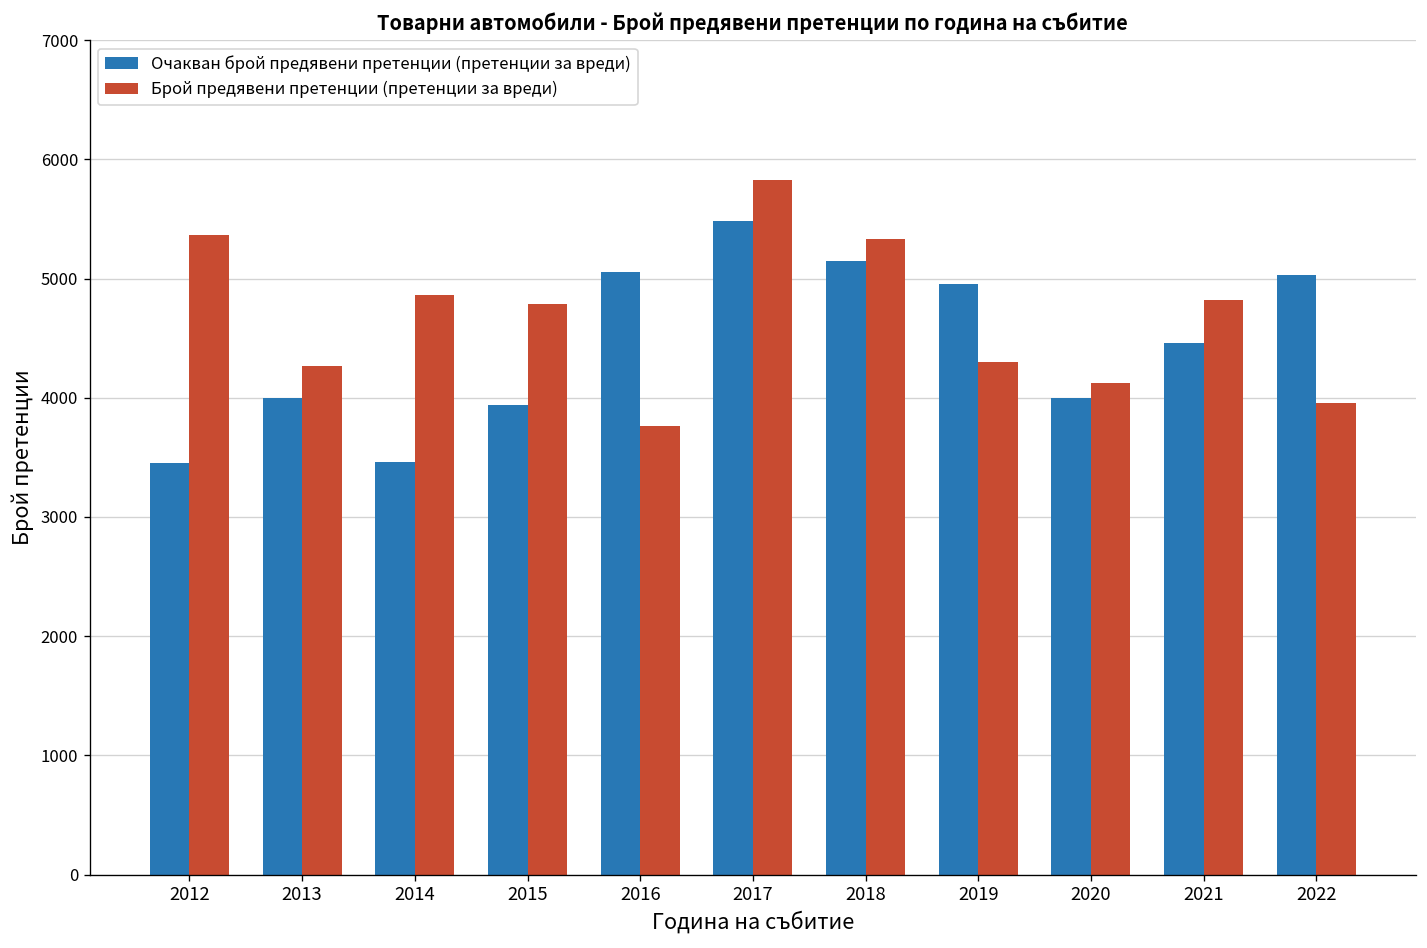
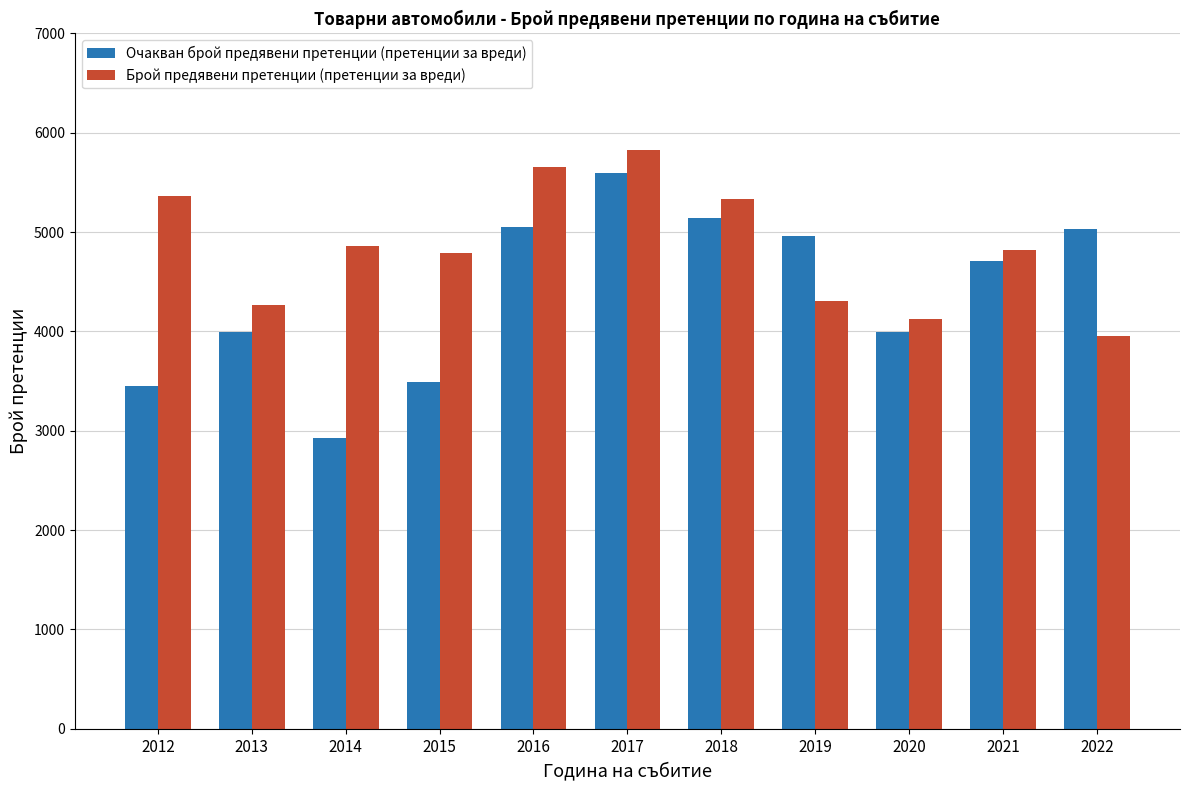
  {
    "Очакван брой предявени претенции (претенции за вреди)": {
      "2012": 3500,
      "2013": 4000,
-     "2014": 3500,
-     "2015": 3900,
+     "2014": 2900,
+     "2015": 3500,
      "2016": 5100,
-     "2017": 5500,
+     "2017": 5600,
      "2018": 5100,
      "2019": 5000,
      "2020": 4000,
-     "2021": 4500,
+     "2021": 4700,
      "2022": 5000
    },
    "Брой предявени претенции (претенции за вреди)": {
      "2012": 5400,
      "2013": 4300,
      "2014": 4900,
      "2015": 4800,
-     "2016": 3800,
+     "2016": 5700,
      "2017": 5800,
      "2018": 5300,
      "2019": 4300,
      "2020": 4100,
      "2021": 4800,
      "2022": 4000
    }
  }
